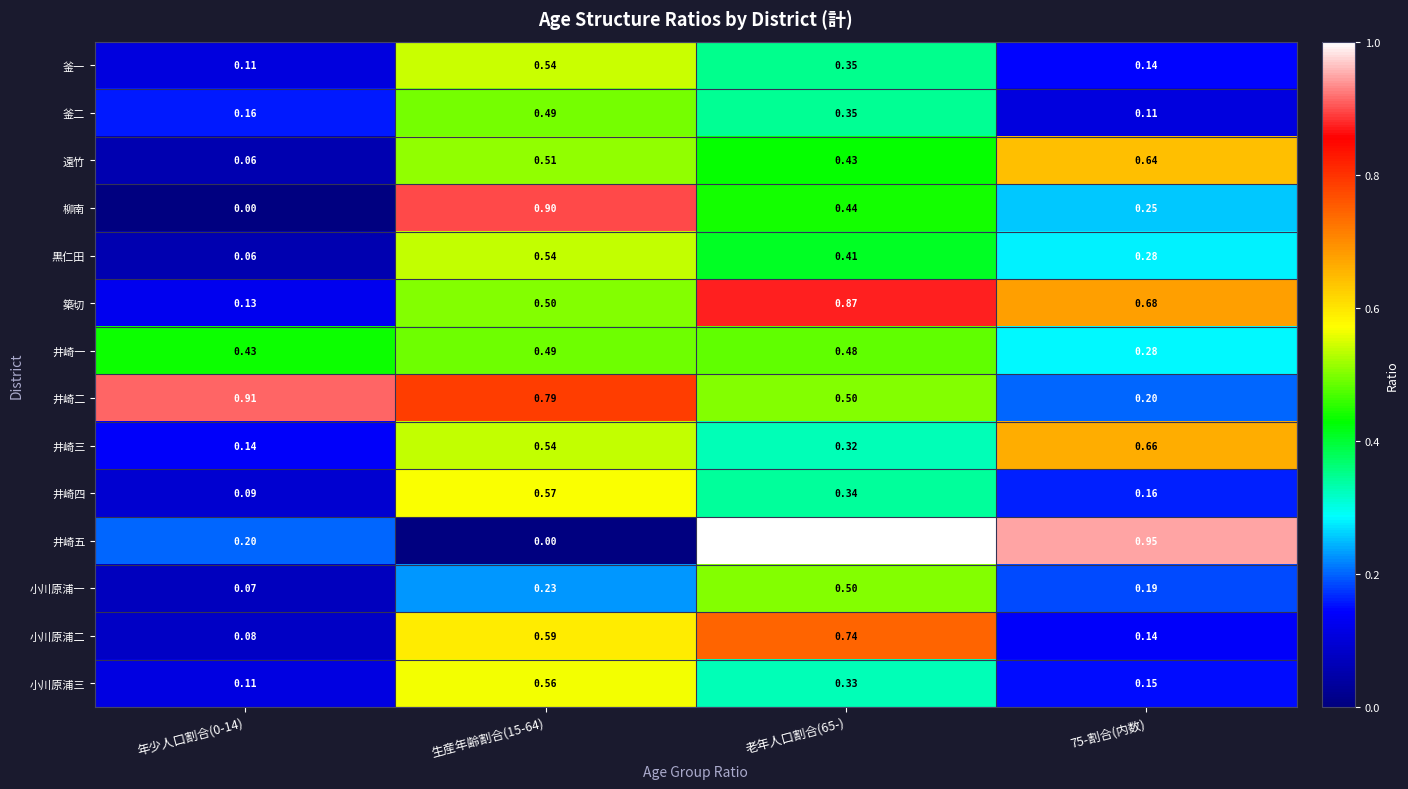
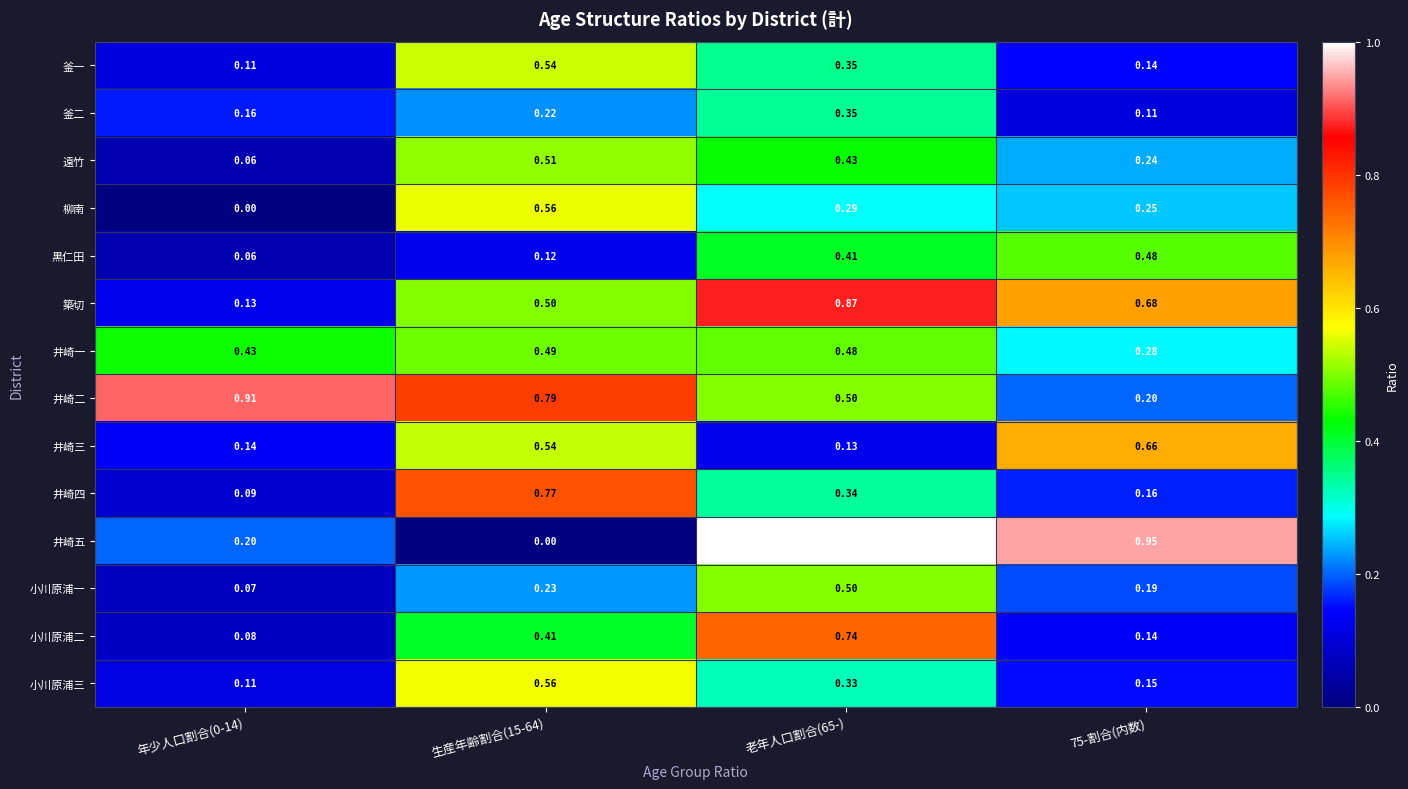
  {
    "釜一": {
      "年少人口割合(0-14)": 0.11,
      "生産年齢割合(15-64)": 0.54,
      "老年人口割合(65-)": 0.35,
      "75-割合(内数)": 0.14
    },
    "釜二": {
      "年少人口割合(0-14)": 0.16,
-     "生産年齢割合(15-64)": 0.49,
+     "生産年齢割合(15-64)": 0.22,
      "老年人口割合(65-)": 0.35,
      "75-割合(内数)": 0.11
    },
    "遠竹": {
      "年少人口割合(0-14)": 0.06,
      "生産年齢割合(15-64)": 0.51,
      "老年人口割合(65-)": 0.43,
-     "75-割合(内数)": 0.64
+     "75-割合(内数)": 0.24
    },
    "柳南": {
      "年少人口割合(0-14)": 0.00,
-     "生産年齢割合(15-64)": 0.90,
-     "老年人口割合(65-)": 0.44,
+     "生産年齢割合(15-64)": 0.56,
+     "老年人口割合(65-)": 0.29,
      "75-割合(内数)": 0.25
    },
    "黒仁田": {
      "年少人口割合(0-14)": 0.06,
-     "生産年齢割合(15-64)": 0.54,
+     "生産年齢割合(15-64)": 0.12,
      "老年人口割合(65-)": 0.41,
-     "75-割合(内数)": 0.28
+     "75-割合(内数)": 0.48
    },
    "築切": {
      "年少人口割合(0-14)": 0.13,
      "生産年齢割合(15-64)": 0.50,
      "老年人口割合(65-)": 0.87,
      "75-割合(内数)": 0.68
    },
    "井崎一": {
      "年少人口割合(0-14)": 0.43,
      "生産年齢割合(15-64)": 0.49,
      "老年人口割合(65-)": 0.48,
      "75-割合(内数)": 0.28
    },
    "井崎二": {
      "年少人口割合(0-14)": 0.91,
      "生産年齢割合(15-64)": 0.79,
      "老年人口割合(65-)": 0.50,
      "75-割合(内数)": 0.20
    },
    "井崎三": {
      "年少人口割合(0-14)": 0.14,
      "生産年齢割合(15-64)": 0.54,
-     "老年人口割合(65-)": 0.32,
+     "老年人口割合(65-)": 0.13,
      "75-割合(内数)": 0.66
    },
    "井崎四": {
      "年少人口割合(0-14)": 0.09,
-     "生産年齢割合(15-64)": 0.57,
+     "生産年齢割合(15-64)": 0.77,
      "老年人口割合(65-)": 0.34,
      "75-割合(内数)": 0.16
    },
    "井崎五": {
      "年少人口割合(0-14)": 0.20,
      "生産年齢割合(15-64)": 0.00,
      "75-割合(内数)": 0.95
    },
    "小川原浦一": {
      "年少人口割合(0-14)": 0.07,
      "生産年齢割合(15-64)": 0.23,
      "老年人口割合(65-)": 0.50,
      "75-割合(内数)": 0.19
    },
    "小川原浦二": {
      "年少人口割合(0-14)": 0.08,
-     "生産年齢割合(15-64)": 0.59,
+     "生産年齢割合(15-64)": 0.41,
      "老年人口割合(65-)": 0.74,
      "75-割合(内数)": 0.14
    },
    "小川原浦三": {
      "年少人口割合(0-14)": 0.11,
      "生産年齢割合(15-64)": 0.56,
      "老年人口割合(65-)": 0.33,
      "75-割合(内数)": 0.15
    }
  }
